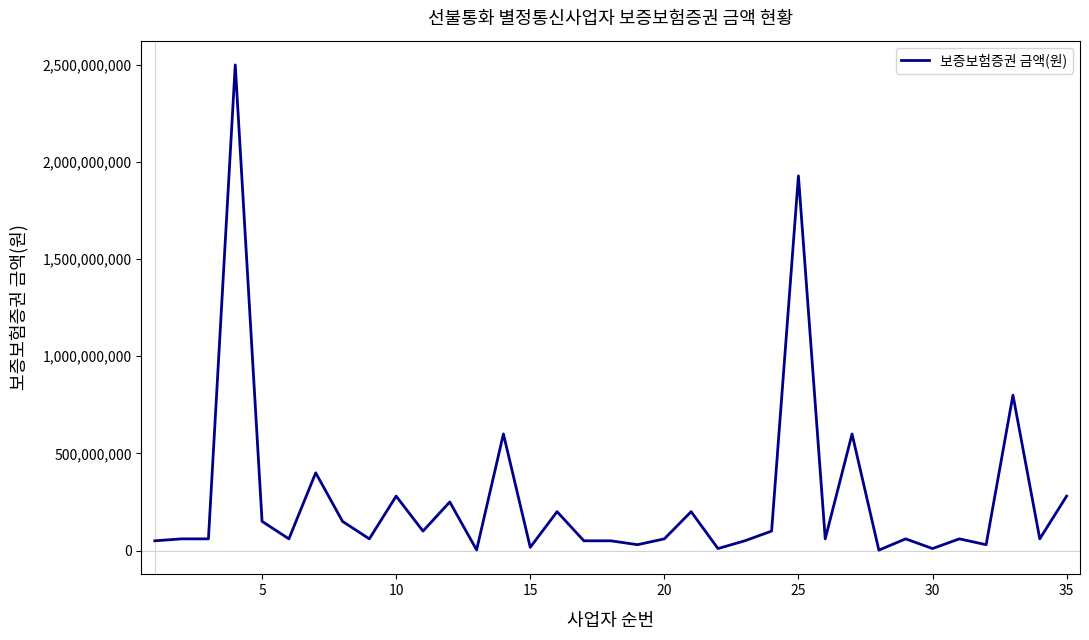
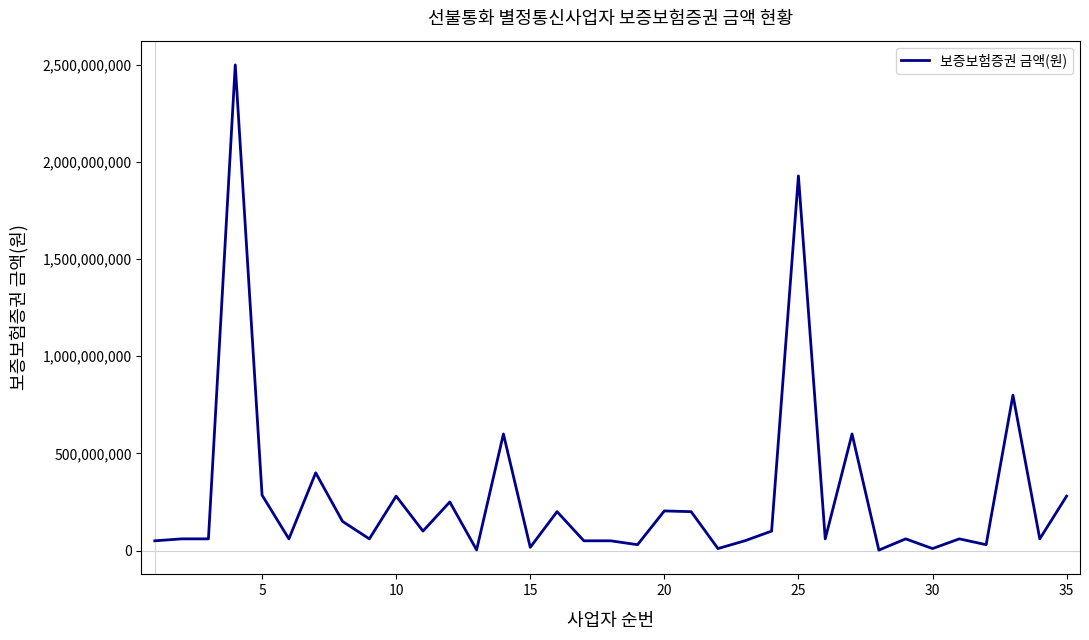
  {
-   "5": "150,000,000",
+   "5": "290,000,000",
    "10": "280,000,000",
    "15": "20,000,000",
-   "20": "60,000,000",
+   "20": "200,000,000",
    "25": "1,930,000,000",
    "30": "10,000,000",
    "35": "280,000,000"
  }
